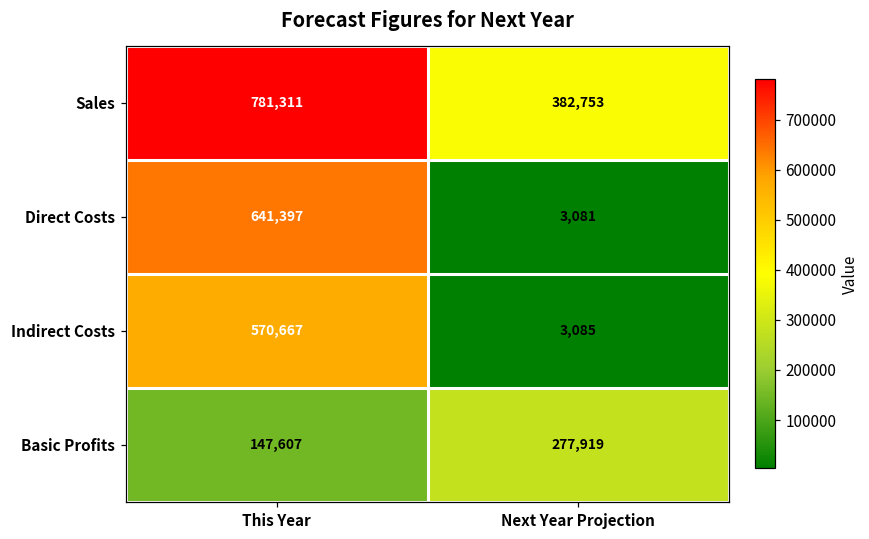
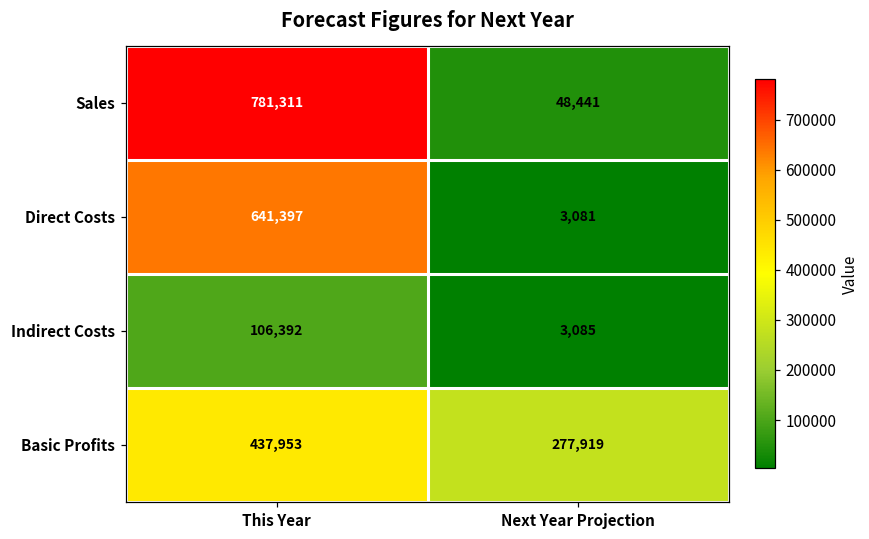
  {
    "Sales": {
      "This Year": "781,311",
-     "Next Year Projection": "382,753"
+     "Next Year Projection": "48,441"
    },
    "Direct Costs": {
      "This Year": "641,397",
      "Next Year Projection": "3,081"
    },
    "Indirect Costs": {
-     "This Year": "570,667",
+     "This Year": "106,392",
      "Next Year Projection": "3,085"
    },
    "Basic Profits": {
-     "This Year": "147,607",
+     "This Year": "437,953",
      "Next Year Projection": "277,919"
    }
  }
